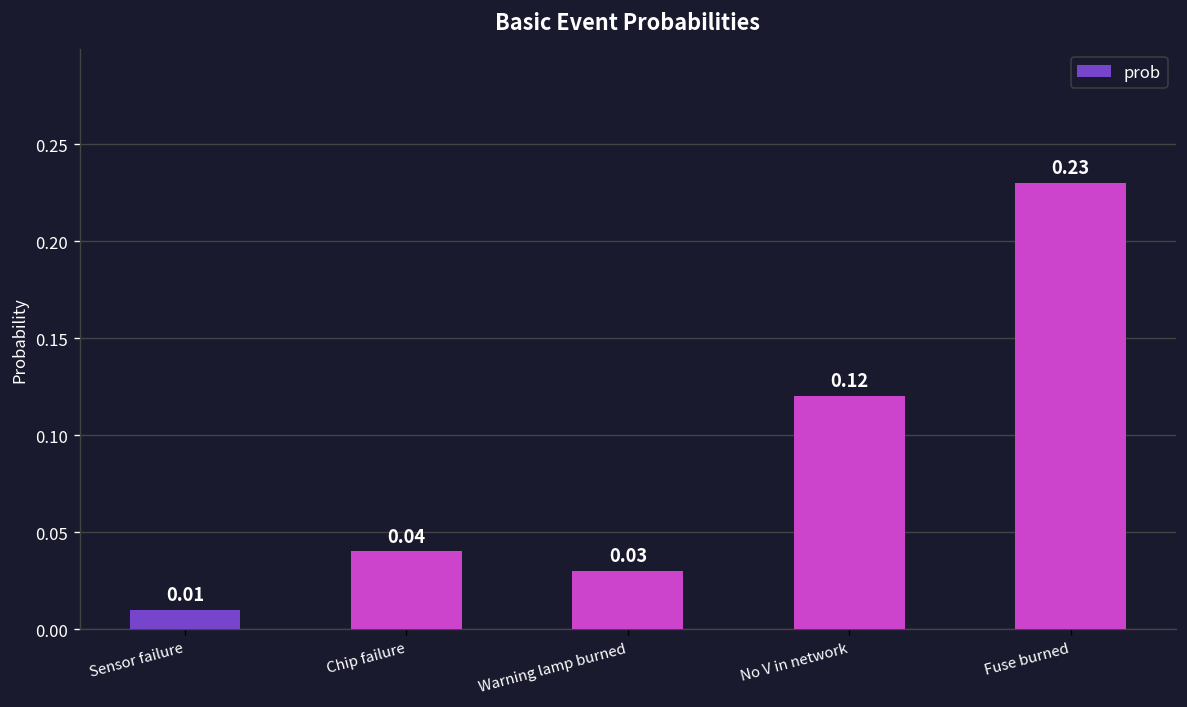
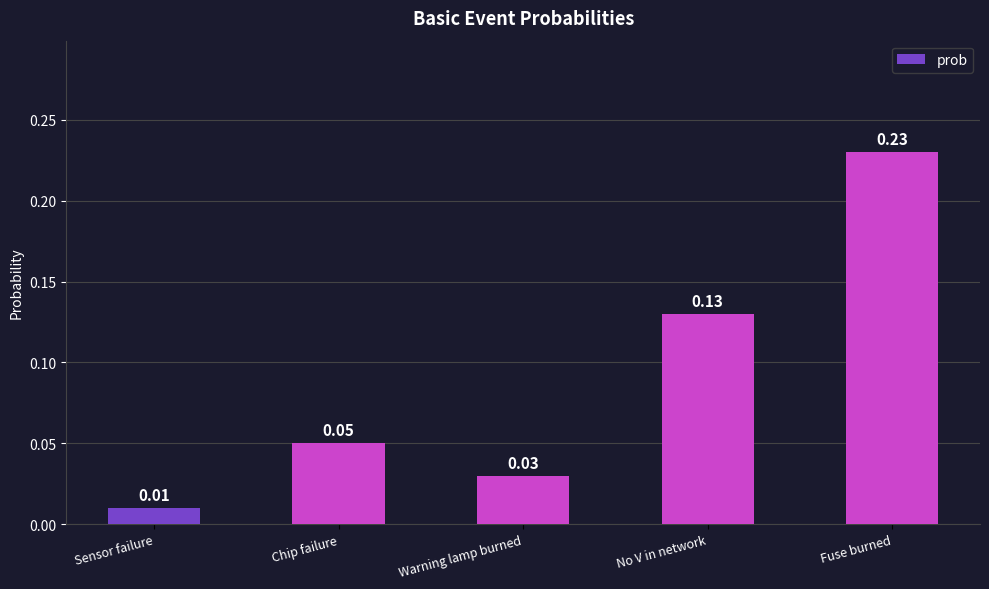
  {
    "Sensor failure": 0.01,
-   "Chip failure": 0.04,
+   "Chip failure": 0.05,
    "Warning lamp burned": 0.03,
-   "No V in network": 0.12,
+   "No V in network": 0.13,
    "Fuse burned": 0.23
  }
